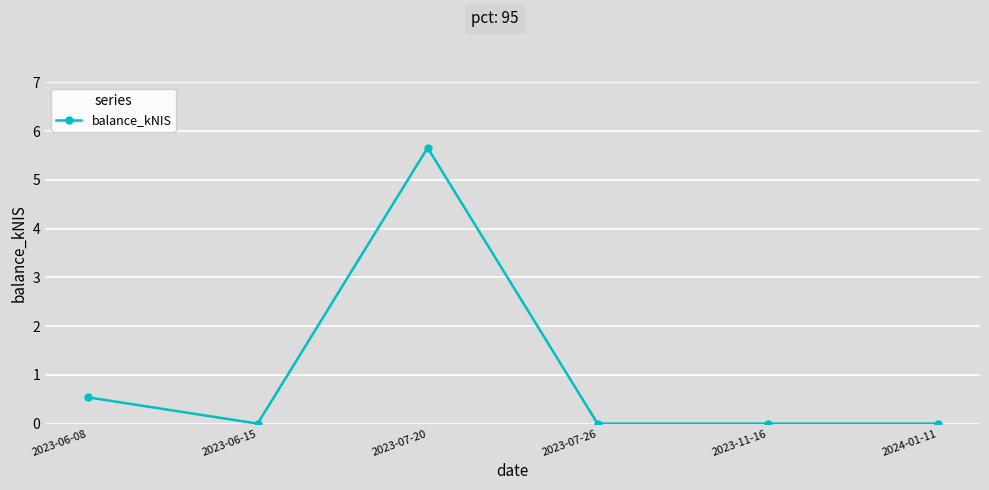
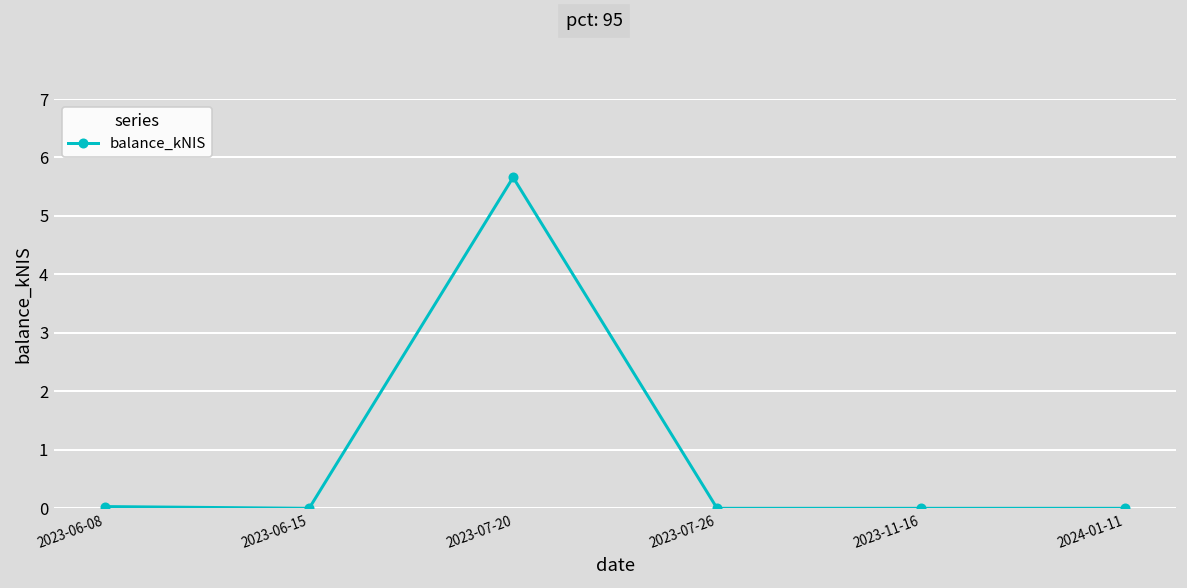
  {
-   "2023-06-08": 0.5,
+   "2023-06-08": 0.0,
    "2023-06-15": 0.0,
    "2023-07-20": 5.7,
    "2023-07-26": 0.0,
    "2023-11-16": 0.0,
    "2024-01-11": 0.0
  }
